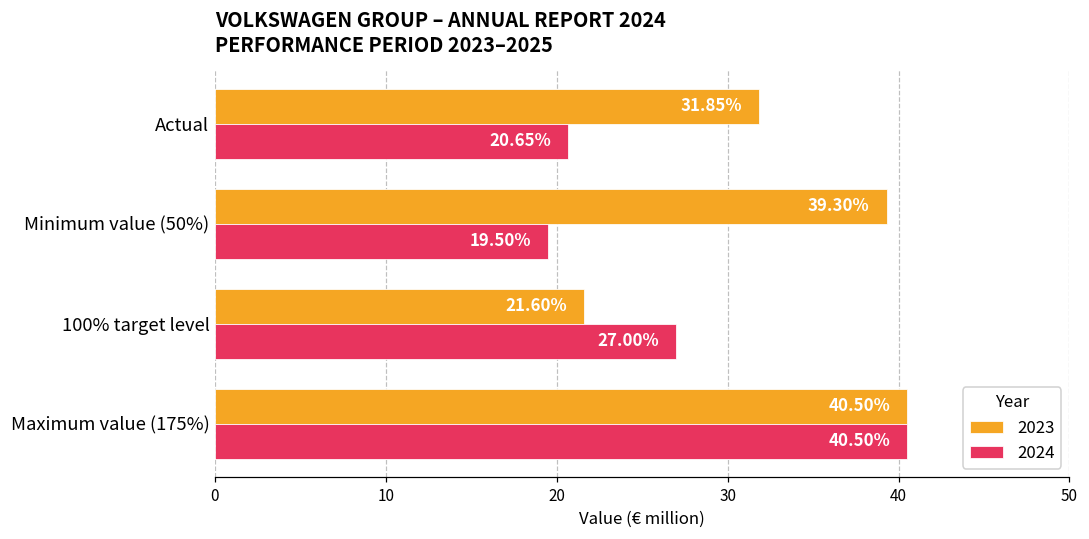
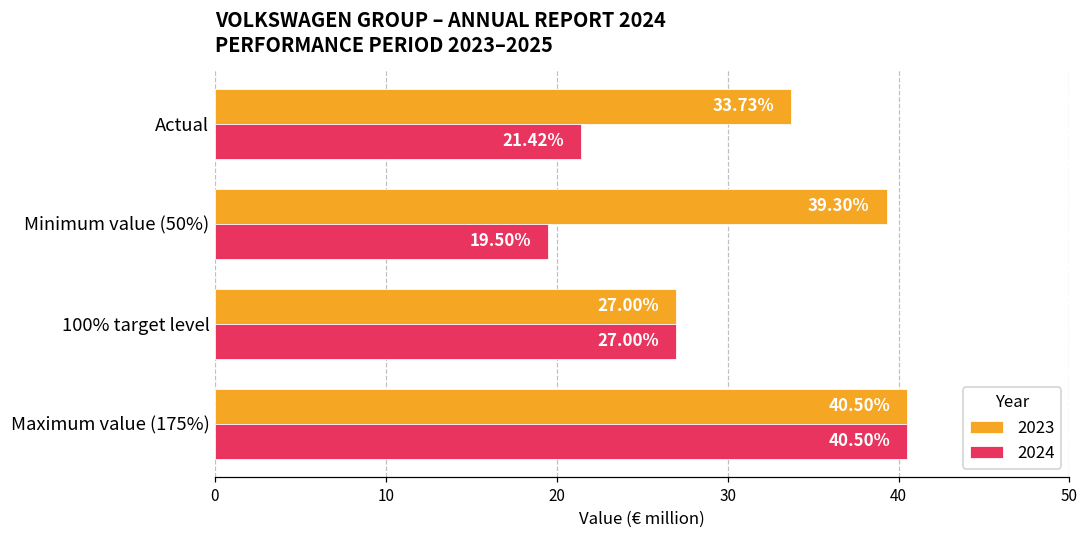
  {
    "2023": {
-     "Actual": "31.85%",
+     "Actual": "33.73%",
      "Minimum value (50%)": "39.30%",
-     "100% target level": "21.60%",
+     "100% target level": "27.00%",
      "Maximum value (175%)": "40.50%"
    },
    "2024": {
-     "Actual": "20.65%",
+     "Actual": "21.42%",
      "Minimum value (50%)": "19.50%",
      "100% target level": "27.00%",
      "Maximum value (175%)": "40.50%"
    }
  }
